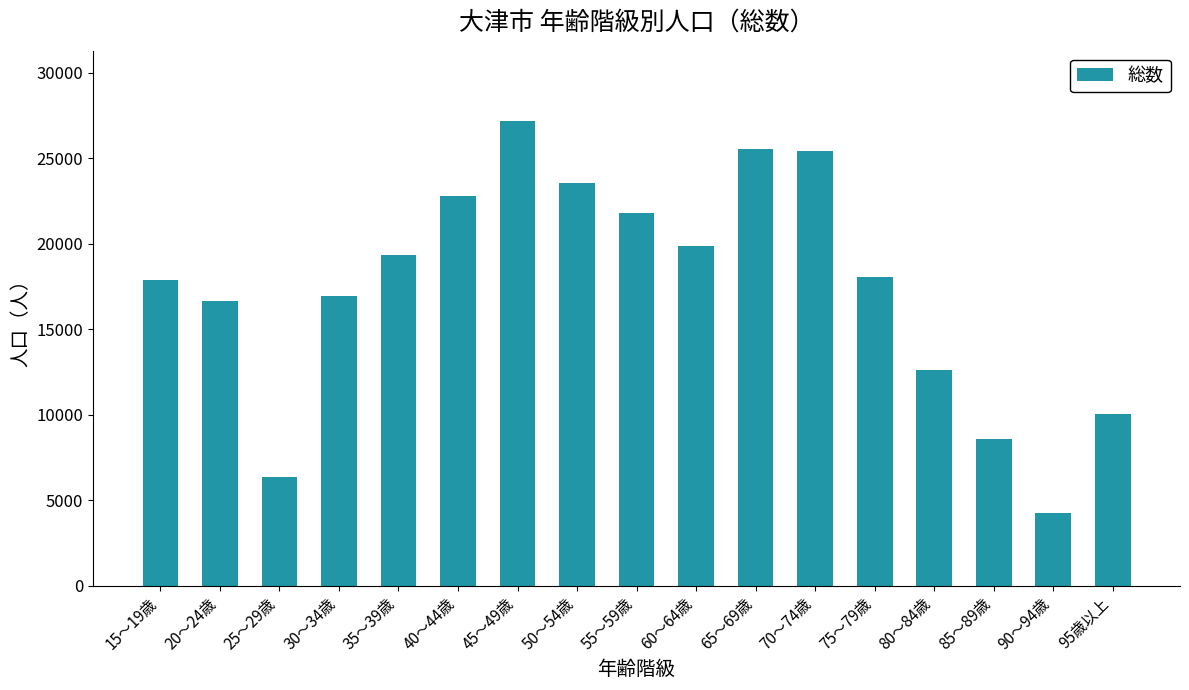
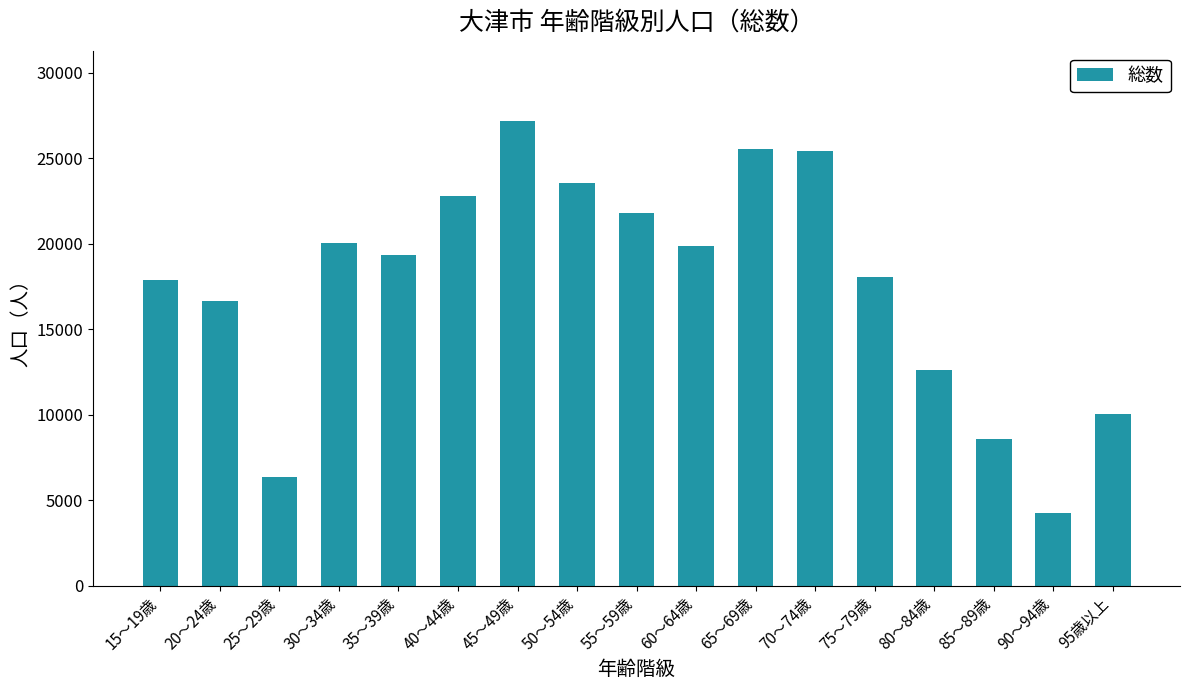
  {
    "15～19歳": 17900,
    "20～24歳": 16600,
    "25～29歳": 6400,
-   "30～34歳": 16900,
+   "30～34歳": 20000,
    "35～39歳": 19400,
    "40～44歳": 22800,
    "45～49歳": 27200,
    "50～54歳": 23500,
    "55～59歳": 21800,
    "60～64歳": 19900,
    "65～69歳": 25600,
    "70～74歳": 25400,
    "75～79歳": 18000,
    "80～84歳": 12700,
    "85～89歳": 8600,
    "90～94歳": 4200,
    "95歳以上": 10000
  }
